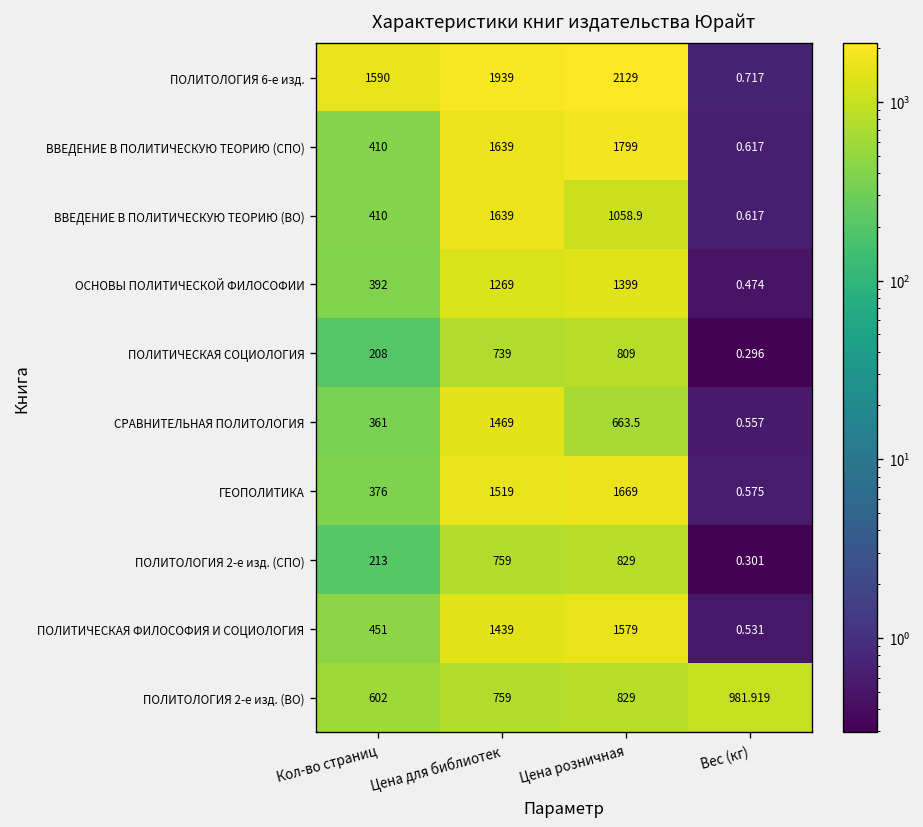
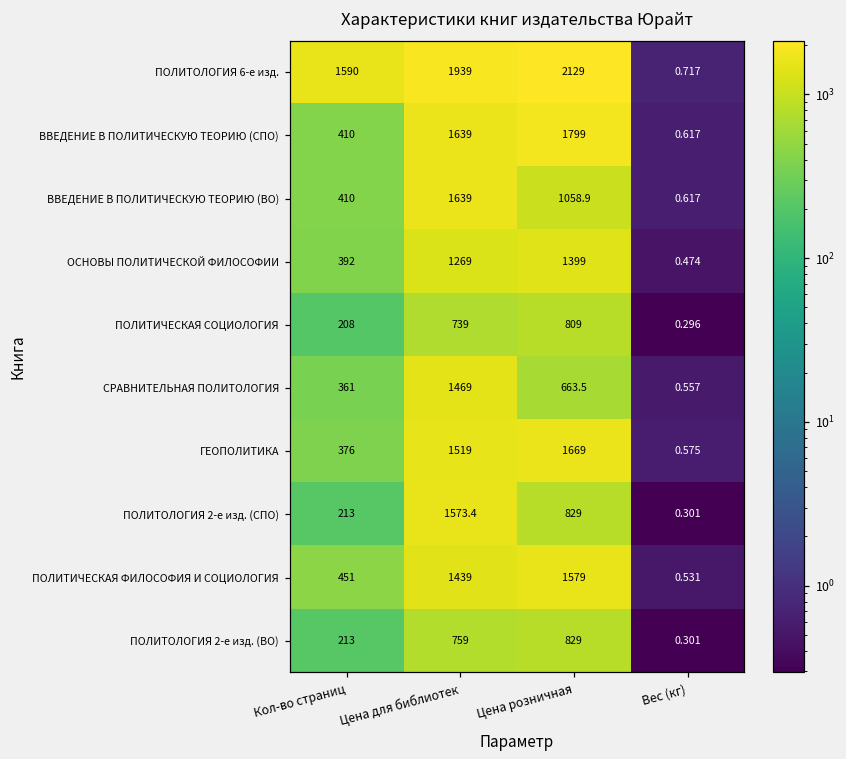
  {
    "ПОЛИТОЛОГИЯ 6-е изд.": {
      "Кол-во страниц": 1590,
      "Цена для библиотек": 1939,
      "Цена розничная": 2129,
      "Вес (кг)": 0.717
    },
    "ВВЕДЕНИЕ В ПОЛИТИЧЕСКУЮ ТЕОРИЮ (СПО)": {
      "Кол-во страниц": 410,
      "Цена для библиотек": 1639,
      "Цена розничная": 1799,
      "Вес (кг)": 0.617
    },
    "ВВЕДЕНИЕ В ПОЛИТИЧЕСКУЮ ТЕОРИЮ (ВО)": {
      "Кол-во страниц": 410,
      "Цена для библиотек": 1639,
      "Цена розничная": 1058.9,
      "Вес (кг)": 0.617
    },
    "ОСНОВЫ ПОЛИТИЧЕСКОЙ ФИЛОСОФИИ": {
      "Кол-во страниц": 392,
      "Цена для библиотек": 1269,
      "Цена розничная": 1399,
      "Вес (кг)": 0.474
    },
    "ПОЛИТИЧЕСКАЯ СОЦИОЛОГИЯ": {
      "Кол-во страниц": 208,
      "Цена для библиотек": 739,
      "Цена розничная": 809,
      "Вес (кг)": 0.296
    },
    "СРАВНИТЕЛЬНАЯ ПОЛИТОЛОГИЯ": {
      "Кол-во страниц": 361,
      "Цена для библиотек": 1469,
      "Цена розничная": 663.5,
      "Вес (кг)": 0.557
    },
    "ГЕОПОЛИТИКА": {
      "Кол-во страниц": 376,
      "Цена для библиотек": 1519,
      "Цена розничная": 1669,
      "Вес (кг)": 0.575
    },
    "ПОЛИТОЛОГИЯ 2-е изд. (СПО)": {
      "Кол-во страниц": 213,
-     "Цена для библиотек": 759,
+     "Цена для библиотек": 1573.4,
      "Цена розничная": 829,
      "Вес (кг)": 0.301
    },
    "ПОЛИТИЧЕСКАЯ ФИЛОСОФИЯ И СОЦИОЛОГИЯ": {
      "Кол-во страниц": 451,
      "Цена для библиотек": 1439,
      "Цена розничная": 1579,
      "Вес (кг)": 0.531
    },
    "ПОЛИТОЛОГИЯ 2-е изд. (ВО)": {
-     "Кол-во страниц": 602,
+     "Кол-во страниц": 213,
      "Цена для библиотек": 759,
      "Цена розничная": 829,
-     "Вес (кг)": 981.919
+     "Вес (кг)": 0.301
    }
  }
